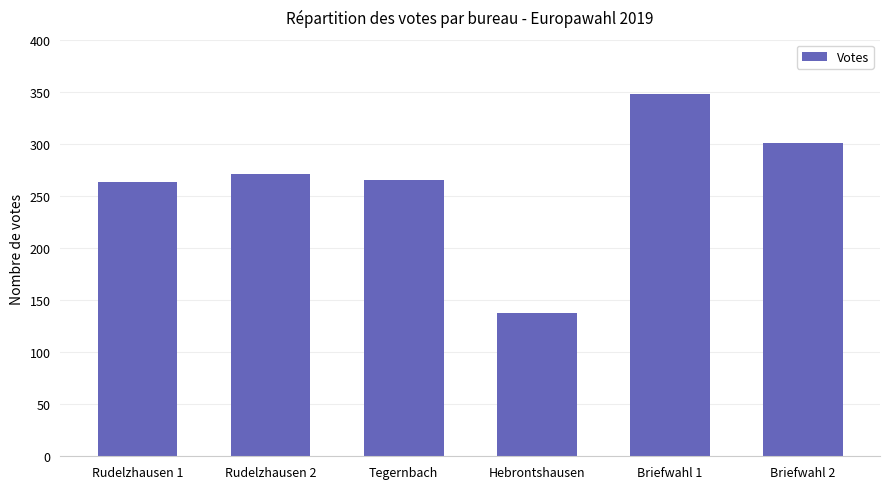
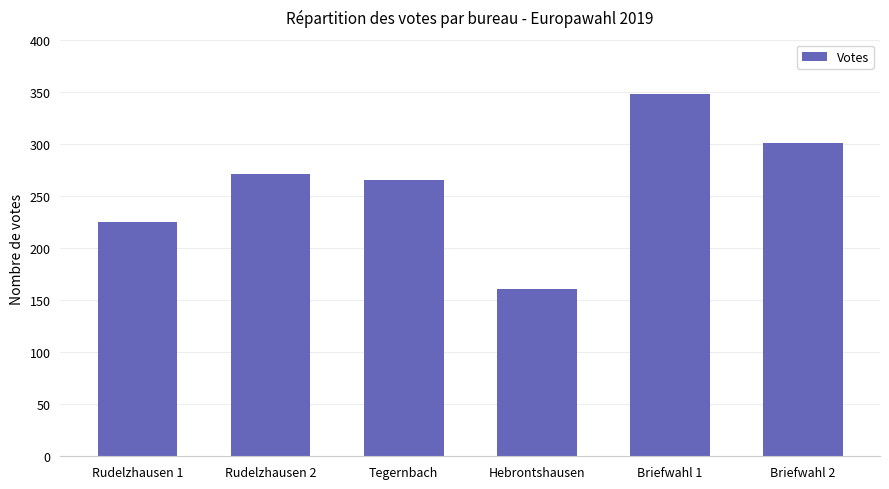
  {
-   "Rudelzhausen 1": 263,
+   "Rudelzhausen 1": 225,
    "Rudelzhausen 2": 271,
    "Tegernbach": 265,
-   "Hebrontshausen": 138,
+   "Hebrontshausen": 161,
    "Briefwahl 1": 348,
    "Briefwahl 2": 301
  }
